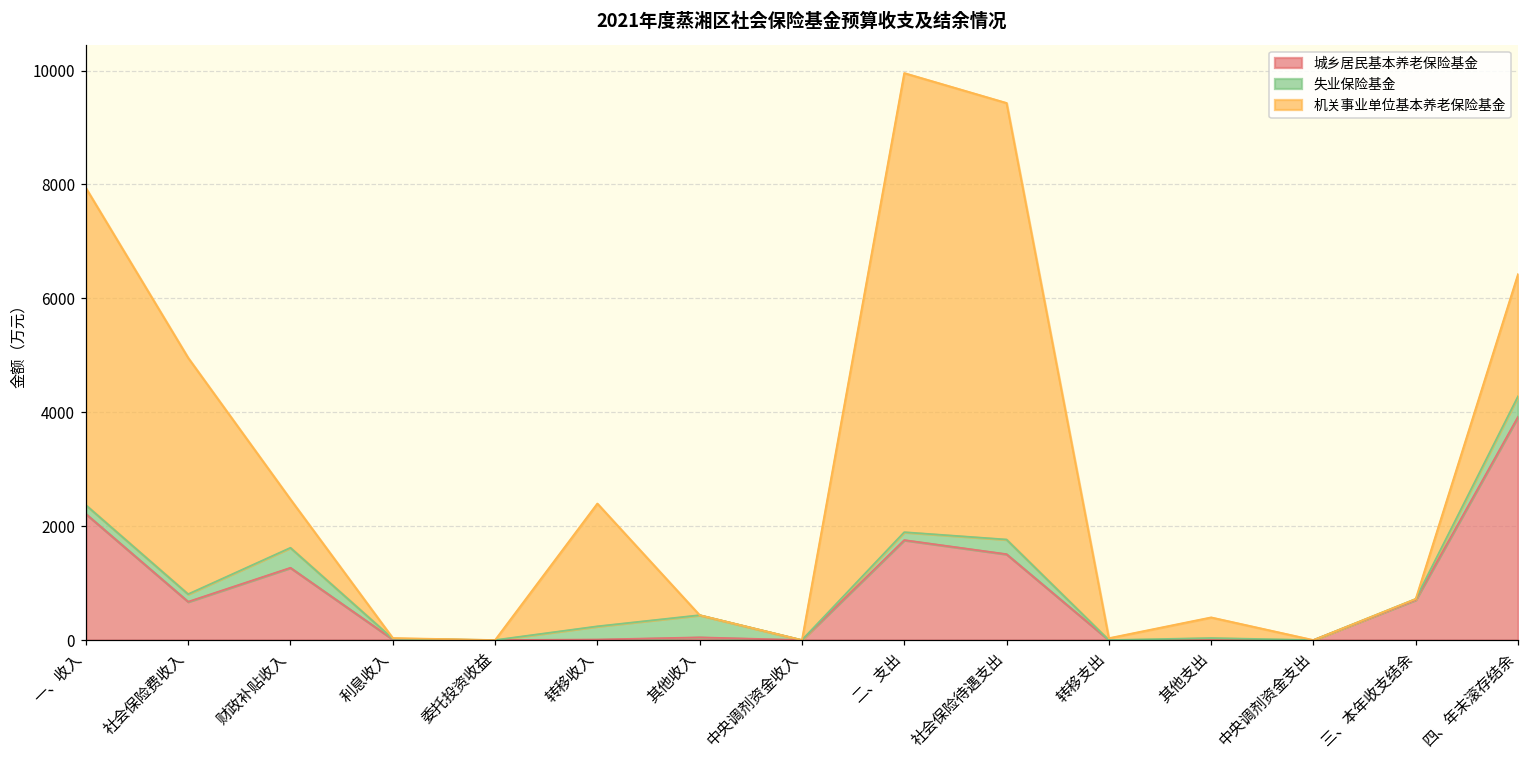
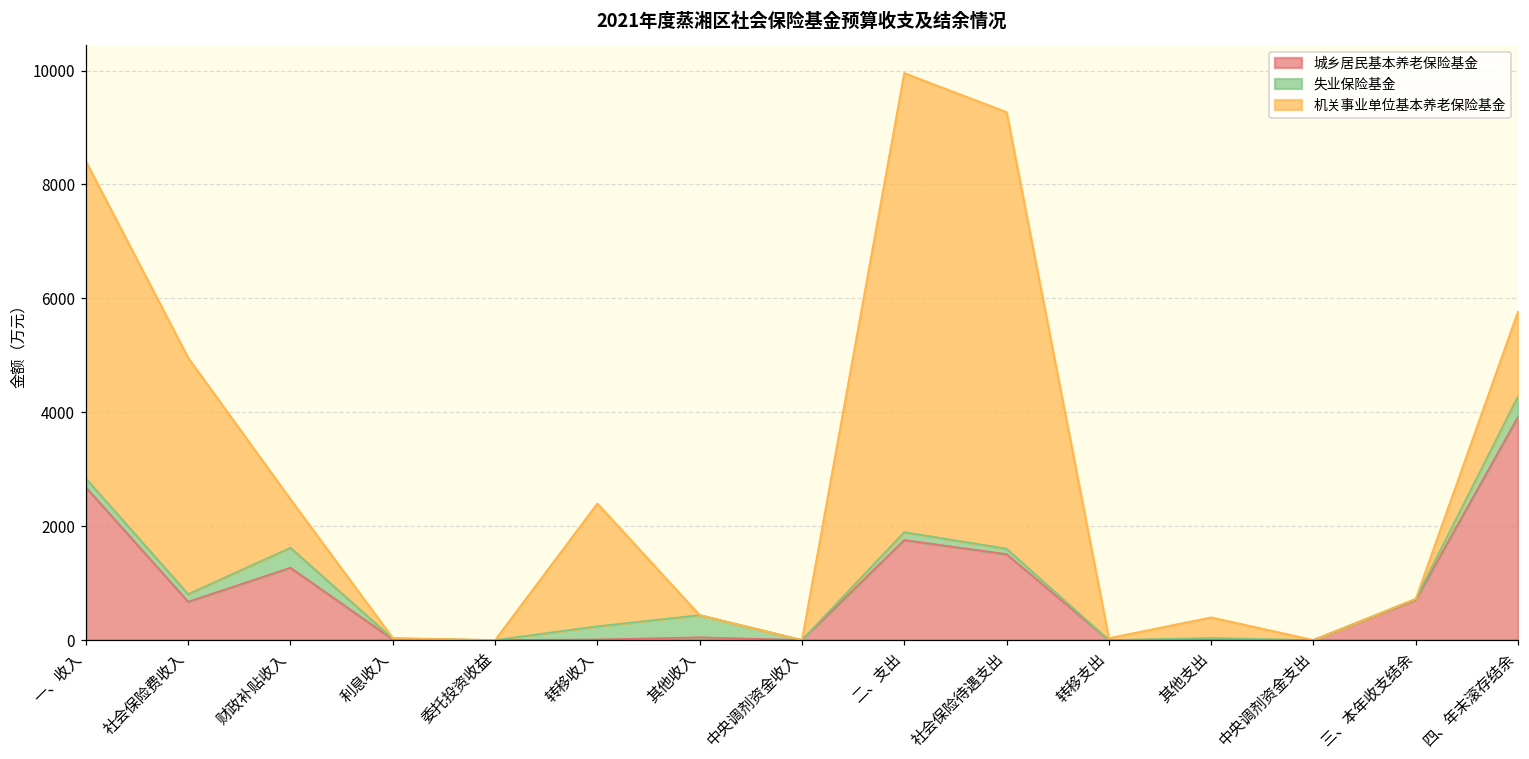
  {
    "城乡居民基本养老保险基金": {
-     "一、收入": 2200,
+     "一、收入": 2700,
      "社会保险费收入": 700,
      "财政补贴收入": 1300,
      "转移收入": 0,
      "其他收入": 0,
      "二、支出": 1800,
      "社会保险待遇支出": 1500,
      "四、年末滚存结余": 3900
    },
    "失业保险基金": {
      "一、收入": 200,
      "社会保险费收入": 100,
      "财政补贴收入": 400,
      "转移收入": 200,
      "二、支出": 100,
-     "社会保险待遇支出": 300,
+     "社会保险待遇支出": 100,
      "四、年末滚存结余": 400
    },
    "机关事业单位基本养老保险基金": {
      "一、收入": 5600,
      "社会保险费收入": 4100,
      "财政补贴收入": 900,
      "转移收入": 2200,
      "二、支出": 8100,
      "社会保险待遇支出": 7700,
      "其他支出": 400,
-     "四、年末滚存结余": 2100
+     "四、年末滚存结余": 1500
    }
  }
